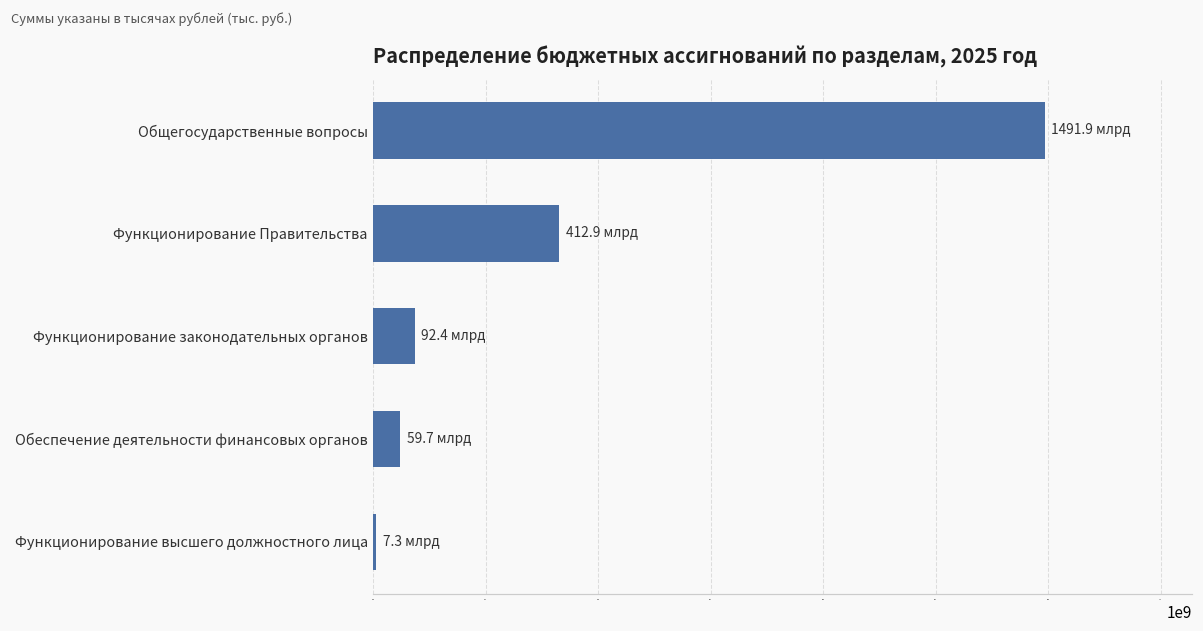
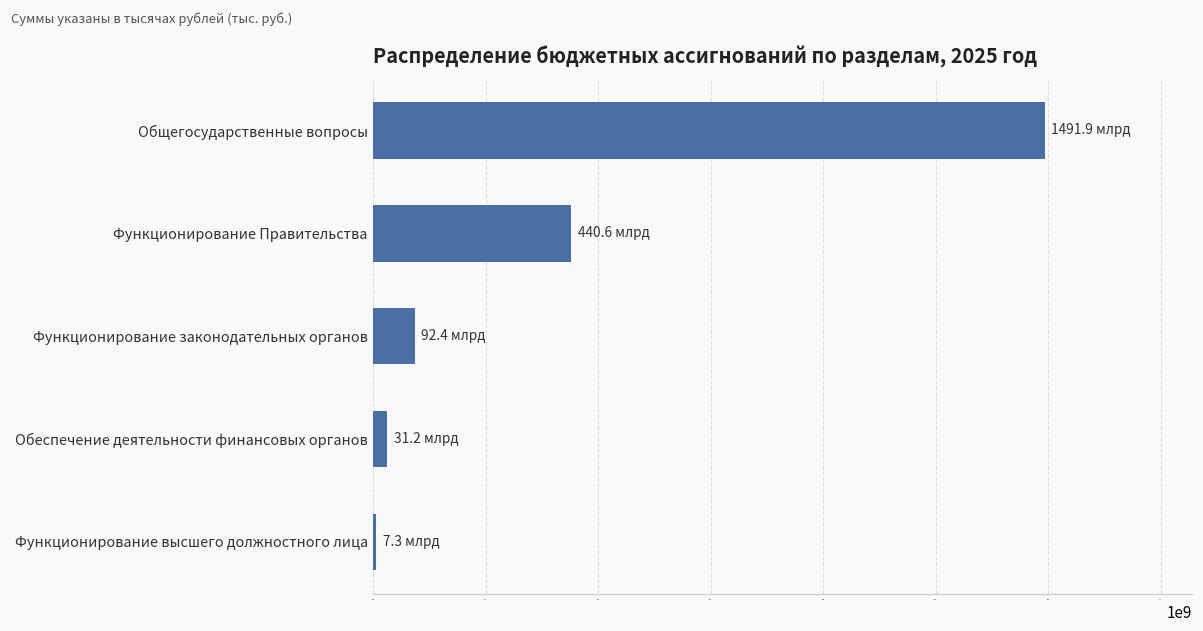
  {
-   "Функционирование Правительства": 412.9,
-   "Обеспечение деятельности финансовых органов": 59.7
+   "Функционирование Правительства": 440.6,
+   "Обеспечение деятельности финансовых органов": 31.2
  }
